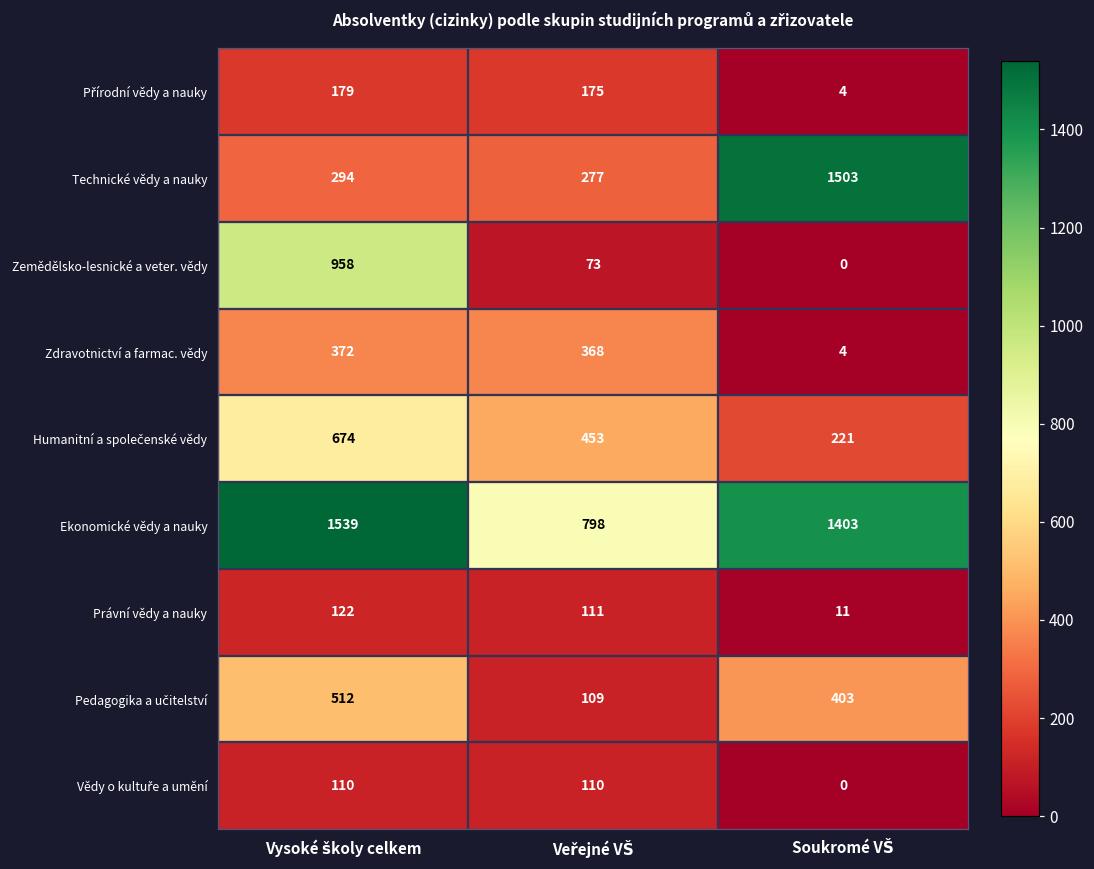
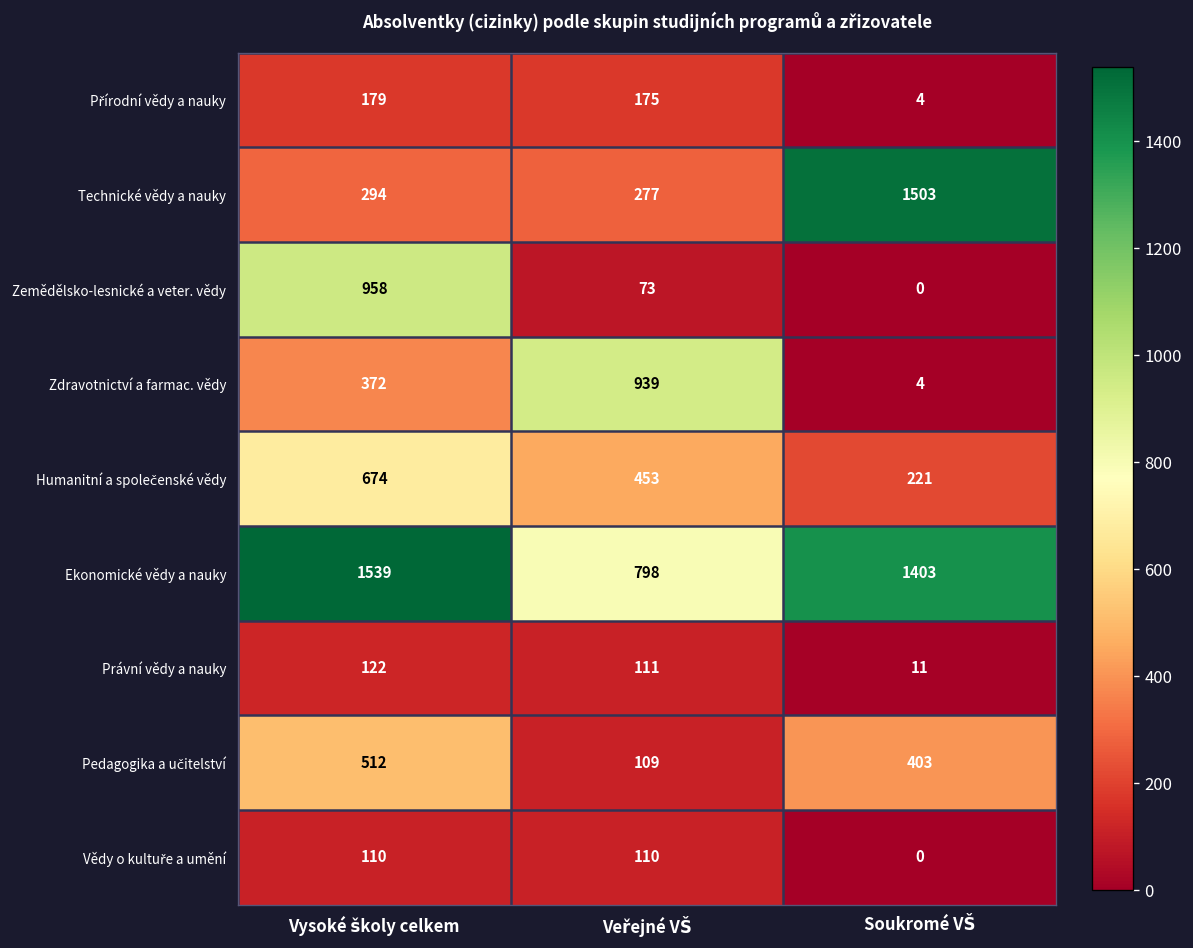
  {
    "Přírodní vědy a nauky": {
      "Vysoké školy celkem": 179,
      "Veřejné VŠ": 175,
      "Soukromé VŠ": 4
    },
    "Technické vědy a nauky": {
      "Vysoké školy celkem": 294,
      "Veřejné VŠ": 277,
      "Soukromé VŠ": 1503
    },
    "Zemědělsko-lesnické a veter. vědy": {
      "Vysoké školy celkem": 958,
      "Veřejné VŠ": 73,
      "Soukromé VŠ": 0
    },
    "Zdravotnictví a farmac. vědy": {
      "Vysoké školy celkem": 372,
-     "Veřejné VŠ": 368,
+     "Veřejné VŠ": 939,
      "Soukromé VŠ": 4
    },
    "Humanitní a společenské vědy": {
      "Vysoké školy celkem": 674,
      "Veřejné VŠ": 453,
      "Soukromé VŠ": 221
    },
    "Ekonomické vědy a nauky": {
      "Vysoké školy celkem": 1539,
      "Veřejné VŠ": 798,
      "Soukromé VŠ": 1403
    },
    "Právní vědy a nauky": {
      "Vysoké školy celkem": 122,
      "Veřejné VŠ": 111,
      "Soukromé VŠ": 11
    },
    "Pedagogika a učitelství": {
      "Vysoké školy celkem": 512,
      "Veřejné VŠ": 109,
      "Soukromé VŠ": 403
    },
    "Vědy o kultuře a umění": {
      "Vysoké školy celkem": 110,
      "Veřejné VŠ": 110,
      "Soukromé VŠ": 0
    }
  }
